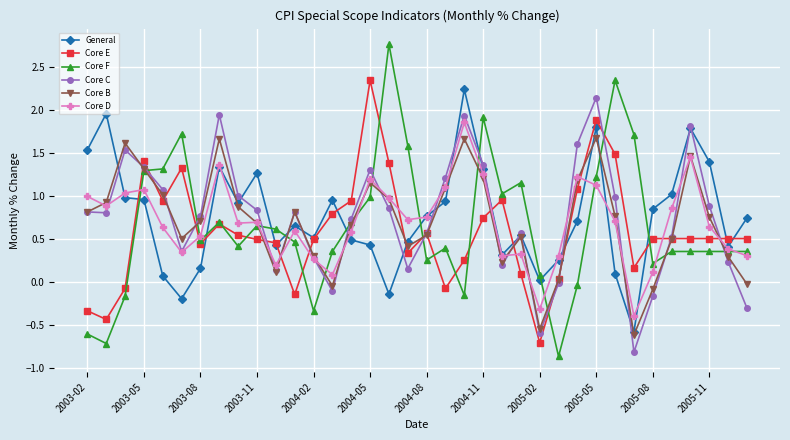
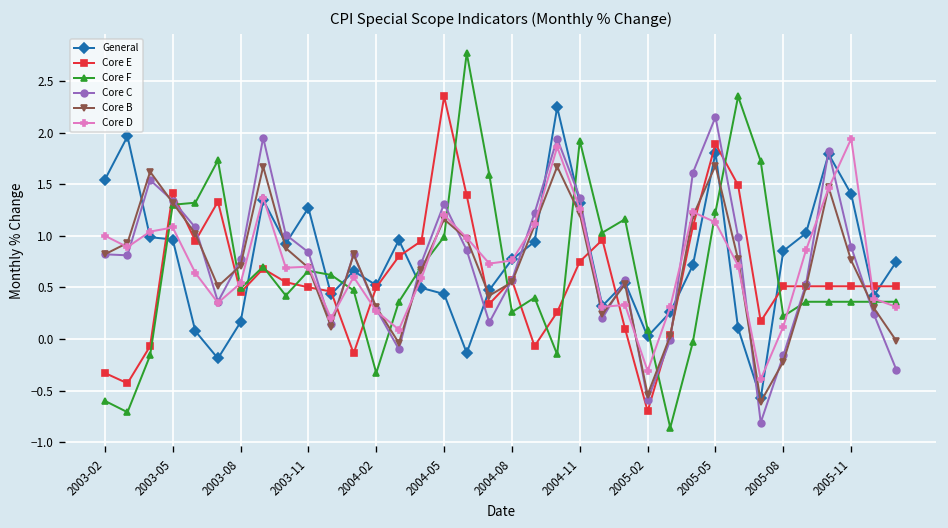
  {
    "General": {
      "2003-02": 1.5,
      "2003-05": 1.0,
      "2003-08": 0.2,
      "2003-11": 1.3,
      "2004-05": 0.4,
      "2004-11": 1.3,
      "2005-02": 0.0,
      "2005-05": 1.8,
      "2005-08": 0.9,
      "2005-11": 1.4
    },
    "Core E": {
      "2003-02": -0.3,
      "2003-05": 1.4,
      "2003-08": 0.5,
      "2003-11": 0.5,
      "2004-05": 2.4,
      "2004-11": 0.8,
      "2005-02": -0.7,
      "2005-05": 1.9,
      "2005-08": 0.5,
      "2005-11": 0.5
    },
    "Core F": {
      "2003-02": -0.6,
      "2003-08": 0.5,
      "2003-11": 0.7,
      "2004-02": -0.3,
      "2004-05": 1.0,
      "2004-08": 0.3,
      "2004-11": 1.9,
      "2005-02": 0.1,
      "2005-05": 1.2,
      "2005-08": 0.2,
      "2005-11": 0.4
    },
    "Core C": {
      "2003-08": 0.8,
      "2003-11": 0.8,
      "2004-05": 1.3,
      "2004-11": 1.4,
      "2005-02": -0.6,
      "2005-05": 2.2,
      "2005-08": -0.2,
      "2005-11": 0.9
    },
    "Core B": {
      "2003-08": 0.7,
      "2004-05": 1.2,
      "2004-11": 1.2,
      "2005-02": -0.5,
      "2005-05": 1.7,
-     "2005-08": -0.1,
+     "2005-08": -0.2,
      "2005-11": 0.8
    },
    "Core D": {
      "2003-02": 1.0,
      "2003-05": 1.1,
      "2003-08": 0.5,
      "2004-05": 1.2,
      "2004-11": 1.3,
      "2005-02": -0.3,
      "2005-05": 1.1,
      "2005-08": 0.1,
-     "2005-11": 0.7
+     "2005-11": 1.9
    }
  }
